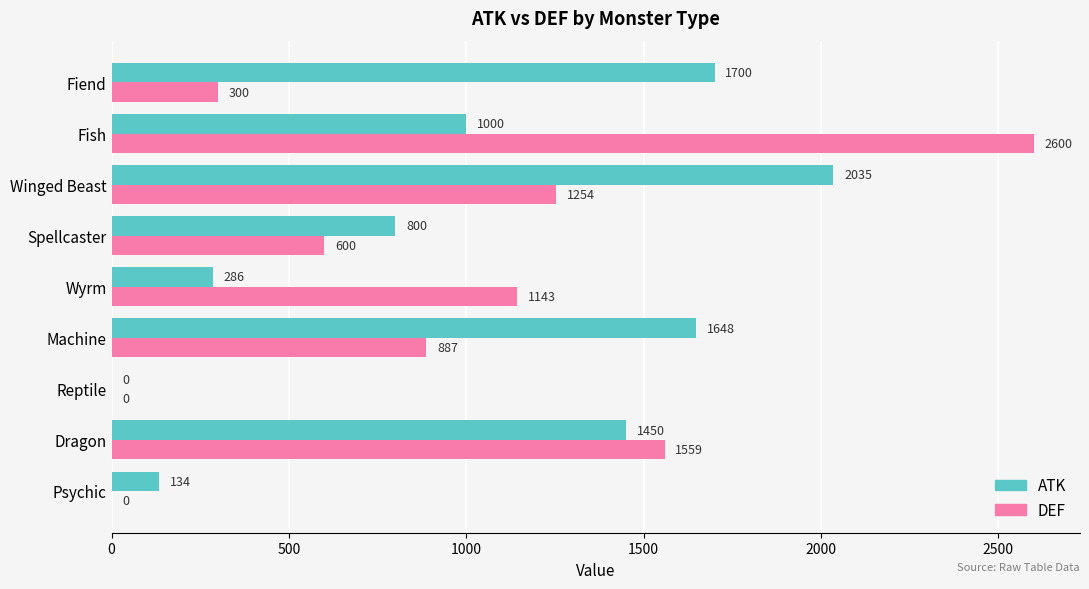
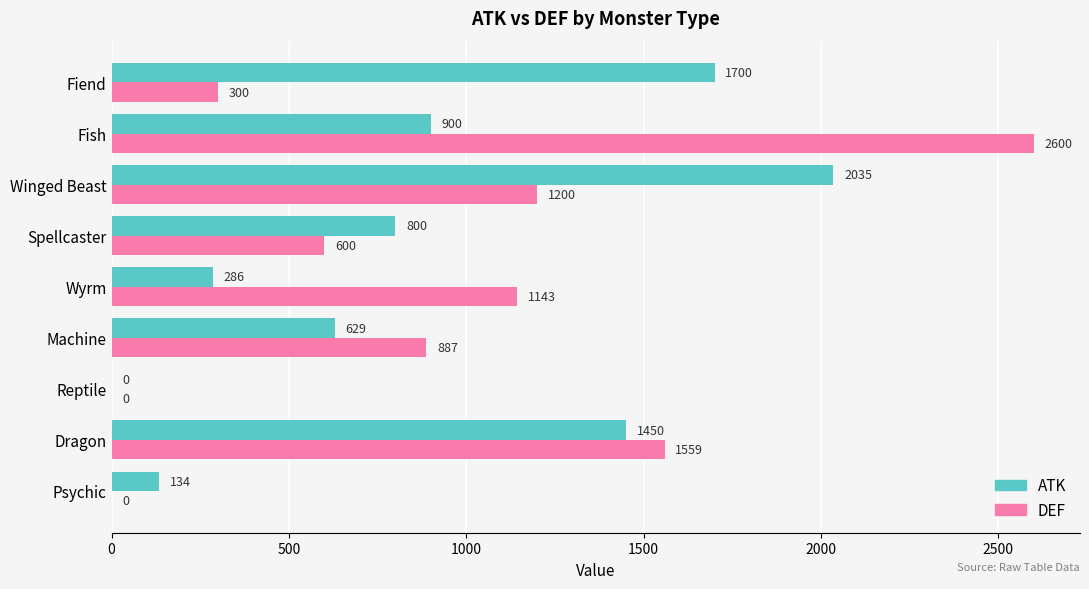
  {
    "ATK": {
      "Fiend": 1700,
-     "Fish": 1000,
+     "Fish": 900,
      "Winged Beast": 2035,
      "Spellcaster": 800,
      "Wyrm": 286,
-     "Machine": 1648,
+     "Machine": 629,
      "Reptile": 0,
      "Dragon": 1450,
      "Psychic": 134
    },
    "DEF": {
      "Fiend": 300,
      "Fish": 2600,
-     "Winged Beast": 1254,
+     "Winged Beast": 1200,
      "Spellcaster": 600,
      "Wyrm": 1143,
      "Machine": 887,
      "Reptile": 0,
      "Dragon": 1559,
      "Psychic": 0
    }
  }
